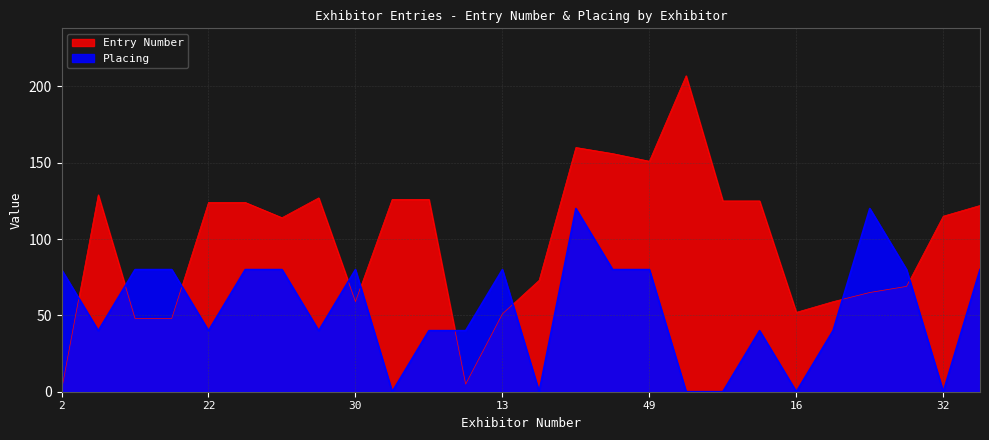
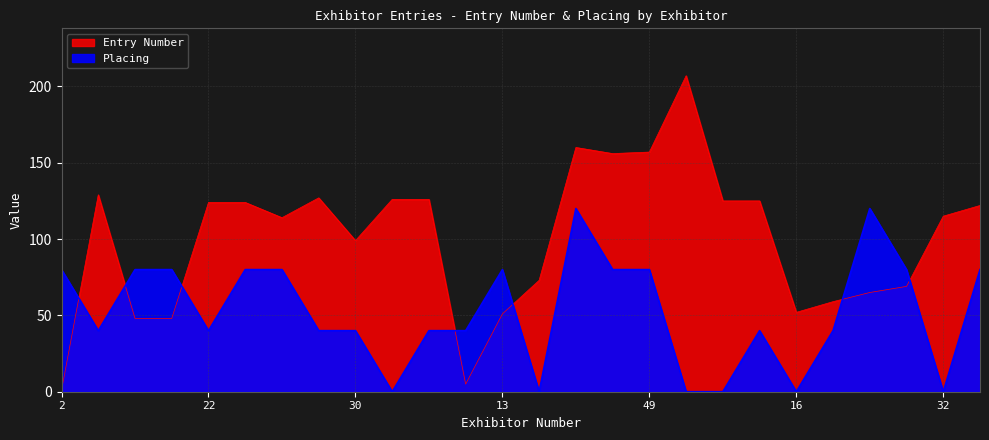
  {
    "Entry Number": {
-     "30": 59,
-     "49": 151,
+     "30": 99,
+     "49": 157,
      "16": 52,
      "32": 115
    },
    "Placing": {
-     "30": 80,
+     "30": 40,
      "49": 80,
      "16": 0,
      "32": 0
    }
  }
